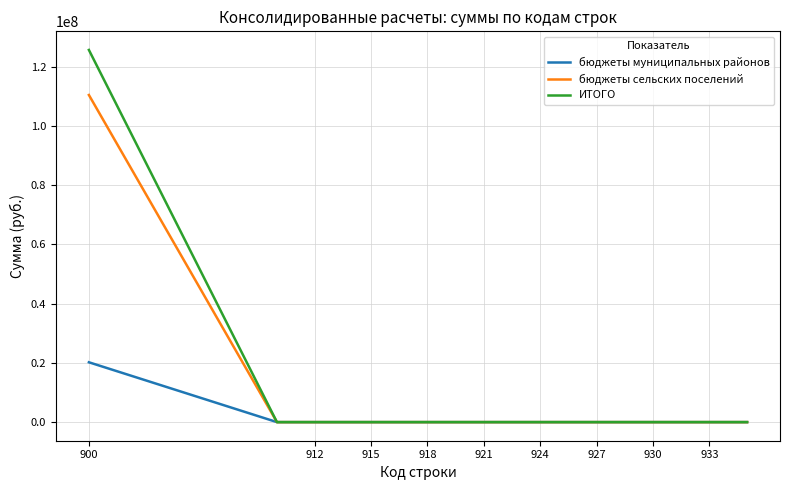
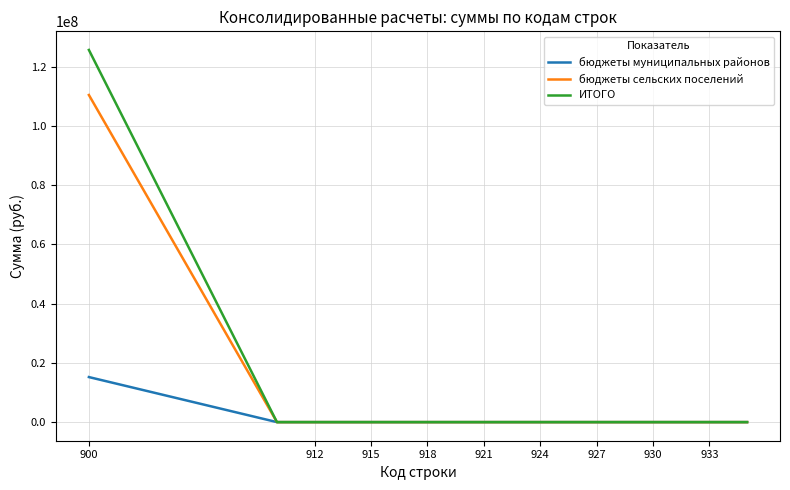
  {
    "бюджеты муниципальных районов": {
-     "900": 20000000
+     "900": 15000000
    },
    "бюджеты сельских поселений": {
      "900": 110000000
    },
    "ИТОГО": {
      "900": 126000000
    }
  }
